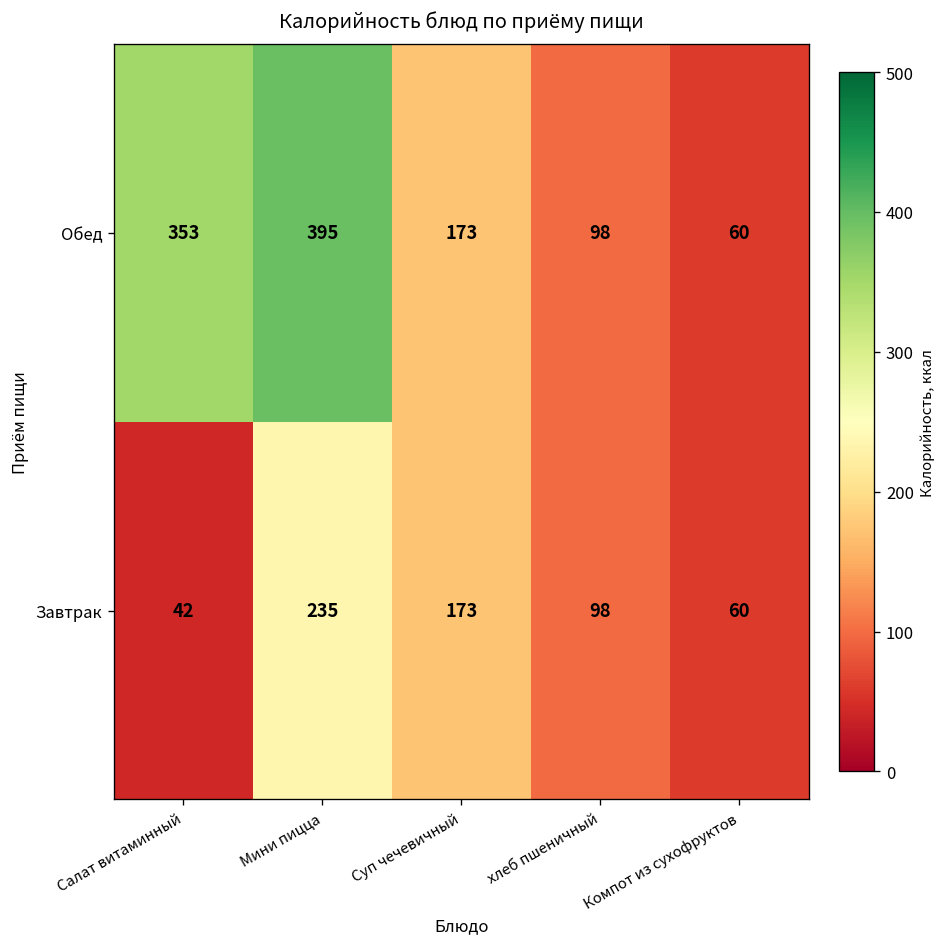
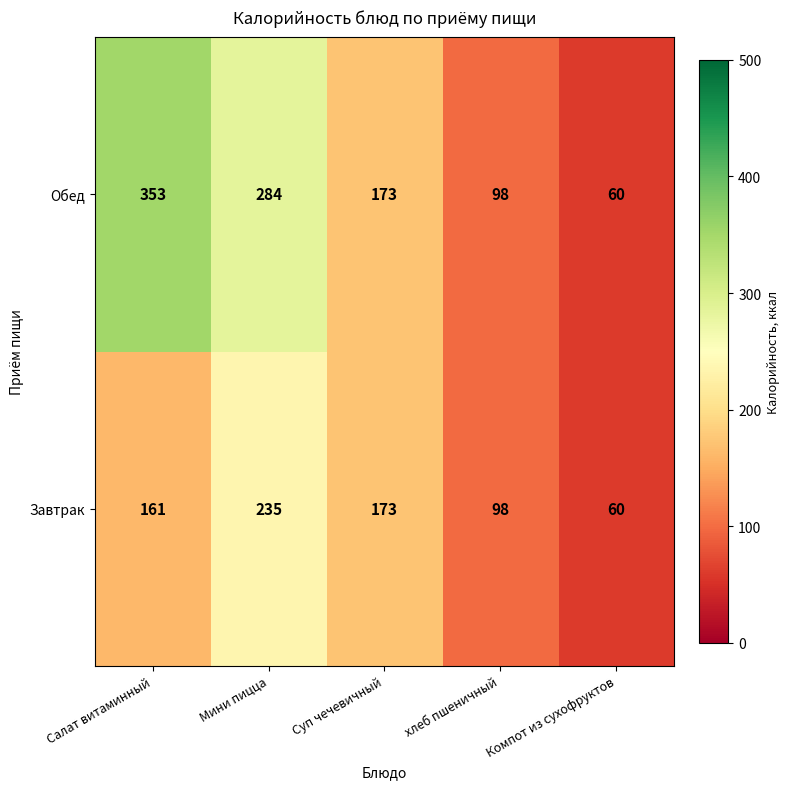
  {
    "Обед": {
      "Салат витаминный": 353,
-     "Мини пицца": 395,
+     "Мини пицца": 284,
      "Суп чечевичный": 173,
      "хлеб пшеничный": 98,
      "Компот из сухофруктов": 60
    },
    "Завтрак": {
-     "Салат витаминный": 42,
+     "Салат витаминный": 161,
      "Мини пицца": 235,
      "Суп чечевичный": 173,
      "хлеб пшеничный": 98,
      "Компот из сухофруктов": 60
    }
  }
